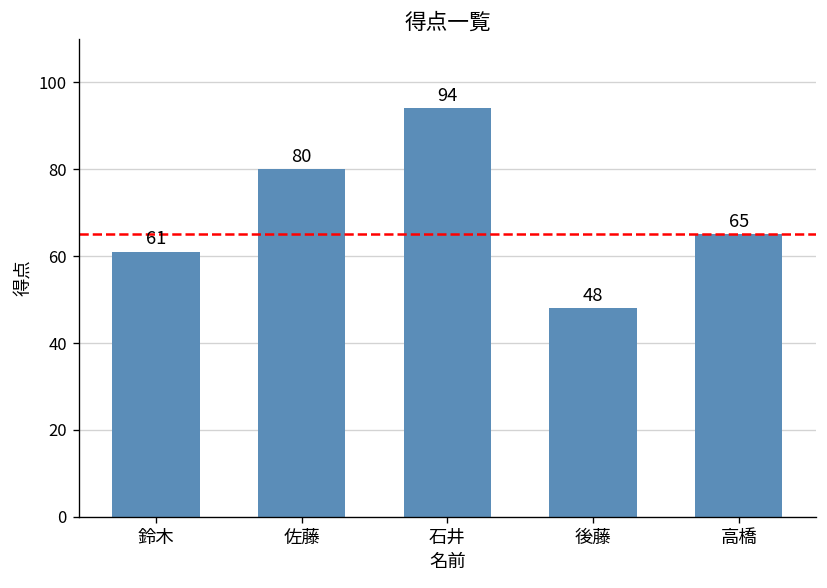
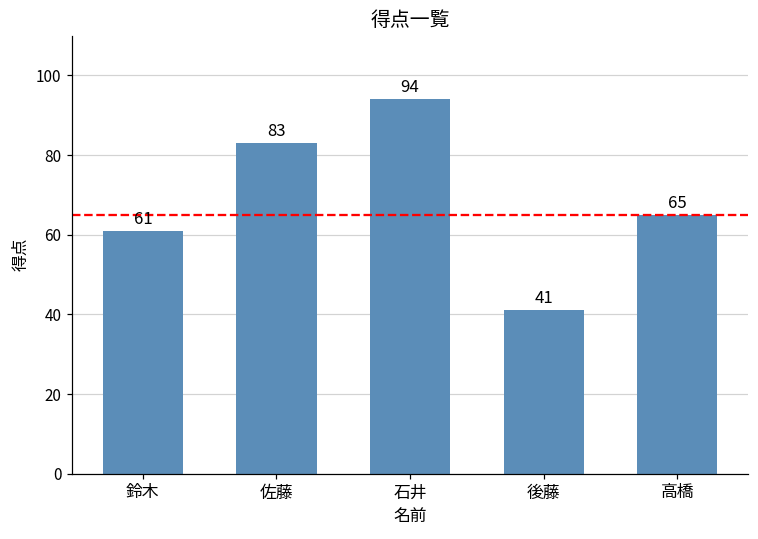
  {
    "鈴木": 61,
-   "佐藤": 80,
+   "佐藤": 83,
    "石井": 94,
-   "後藤": 48,
+   "後藤": 41,
    "高橋": 65
  }
